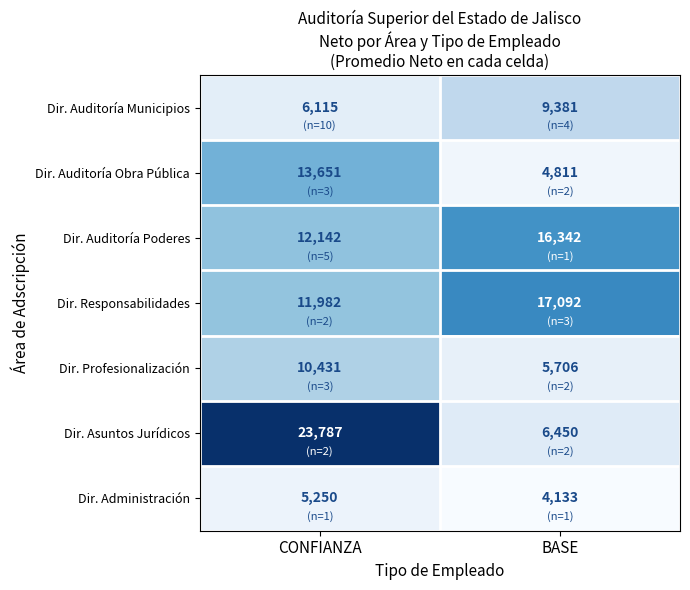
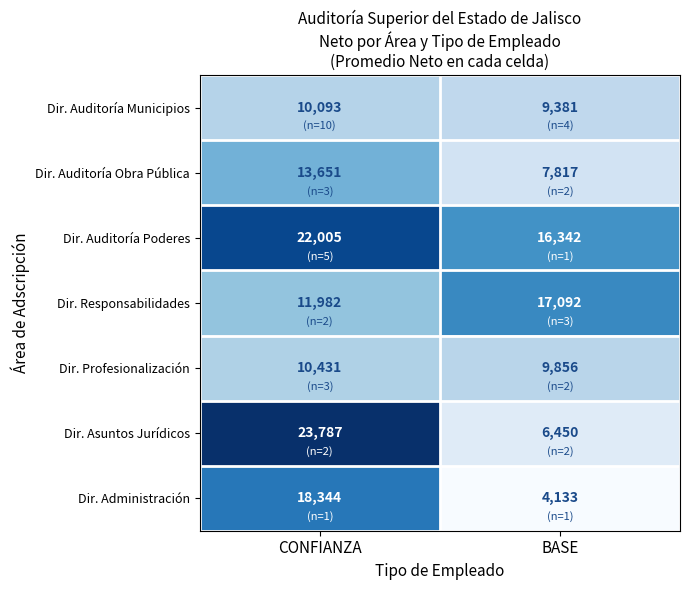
  {
    "Dir. Auditoría Municipios": {
-     "CONFIANZA": "6,115"
+     "CONFIANZA": "10,093"
    },
    "Dir. Auditoría Obra Pública": {
-     "BASE": "4,811"
+     "BASE": "7,817"
    },
    "Dir. Auditoría Poderes": {
-     "CONFIANZA": "12,142"
+     "CONFIANZA": "22,005"
    },
    "Dir. Profesionalización": {
-     "BASE": "5,706"
+     "BASE": "9,856"
    },
    "Dir. Administración": {
-     "CONFIANZA": "5,250"
+     "CONFIANZA": "18,344"
    }
  }
